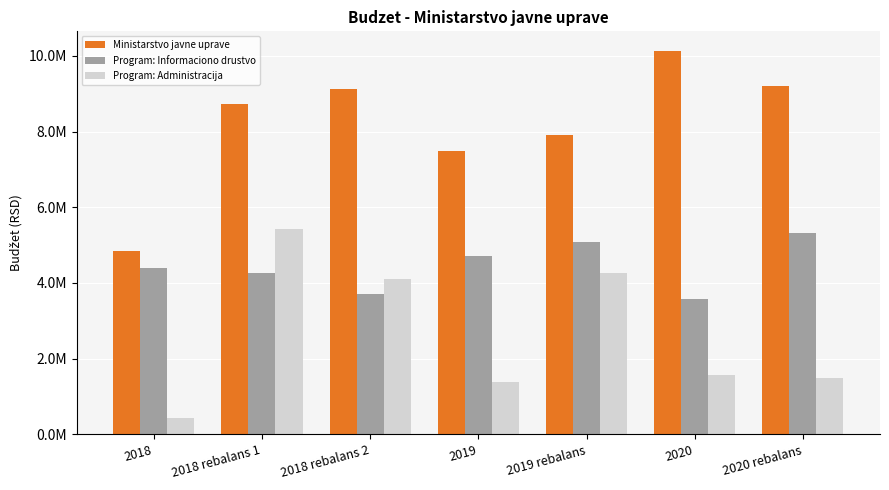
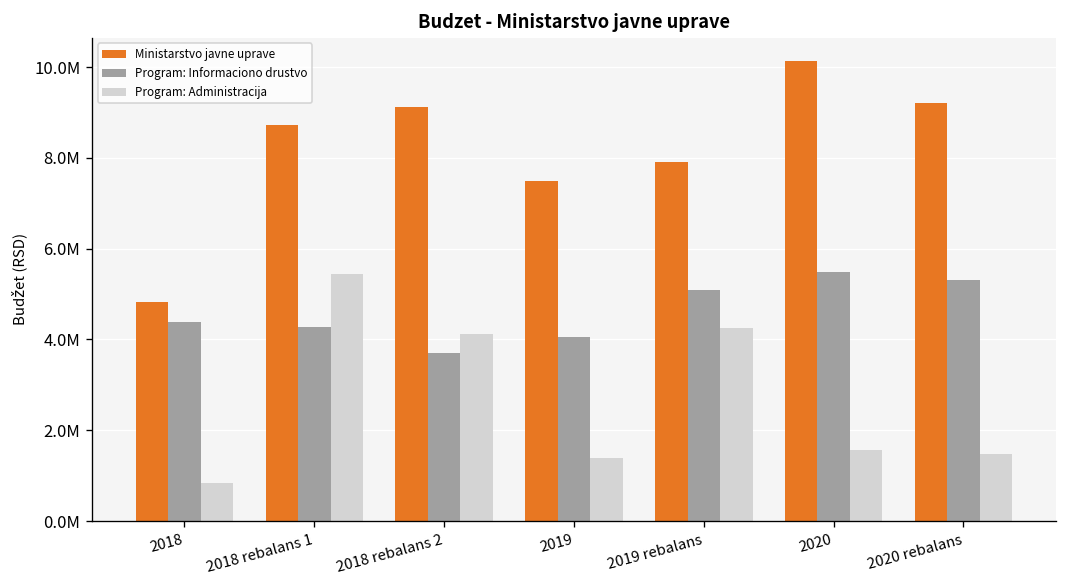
  {
    "Ministarstvo javne uprave": {
      "2018": 4800000,
      "2018 rebalans 1": 8700000,
      "2018 rebalans 2": 9100000,
      "2019": 7500000,
      "2019 rebalans": 7900000,
      "2020": 10100000,
      "2020 rebalans": 9200000
    },
    "Program: Informaciono drustvo": {
      "2018": 4400000,
      "2018 rebalans 1": 4300000,
      "2018 rebalans 2": 3700000,
-     "2019": 4700000,
+     "2019": 4100000,
      "2019 rebalans": 5100000,
-     "2020": 3600000,
+     "2020": 5500000,
      "2020 rebalans": 5300000
    },
    "Program: Administracija": {
-     "2018": 400000,
+     "2018": 800000,
      "2018 rebalans 1": 5400000,
      "2018 rebalans 2": 4100000,
      "2019": 1400000,
      "2019 rebalans": 4300000,
      "2020": 1600000,
      "2020 rebalans": 1500000
    }
  }
